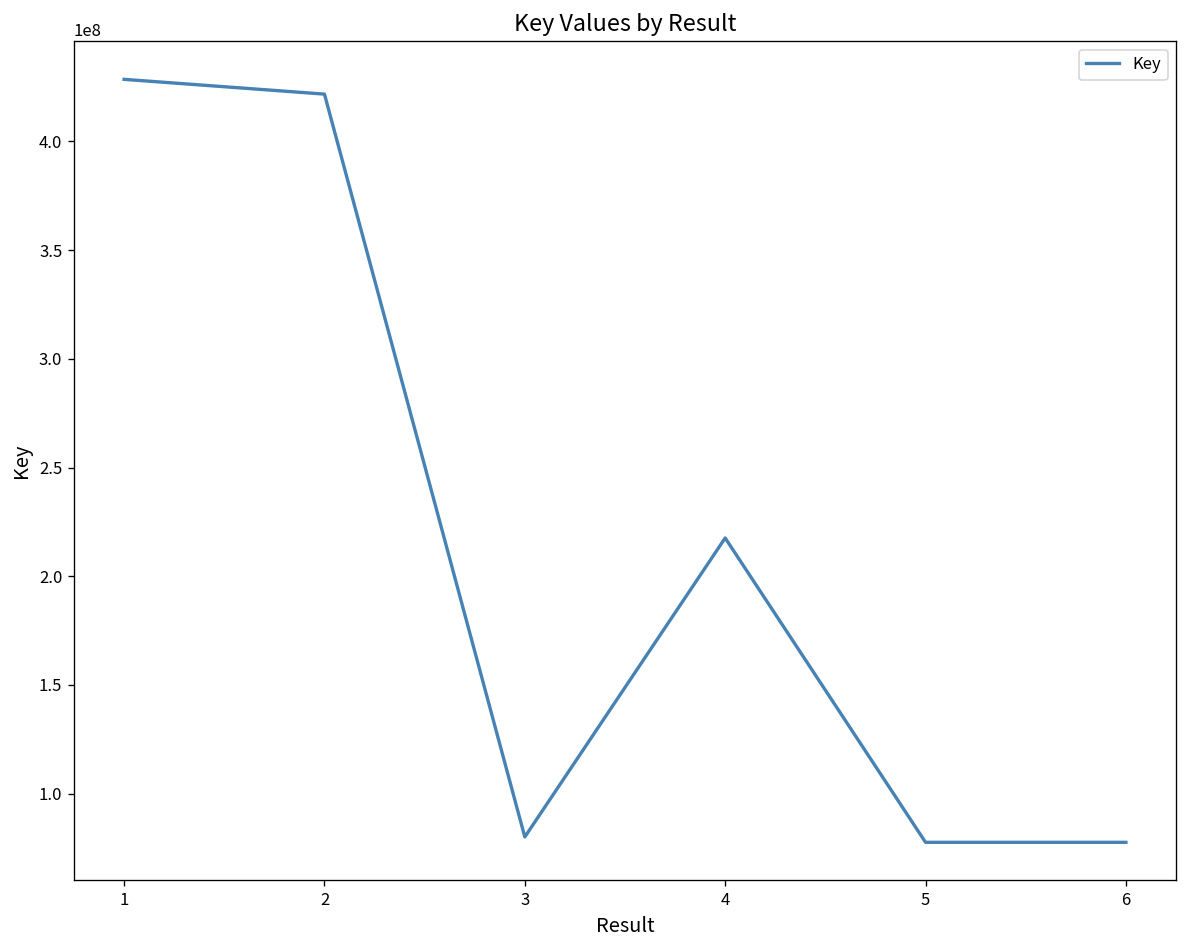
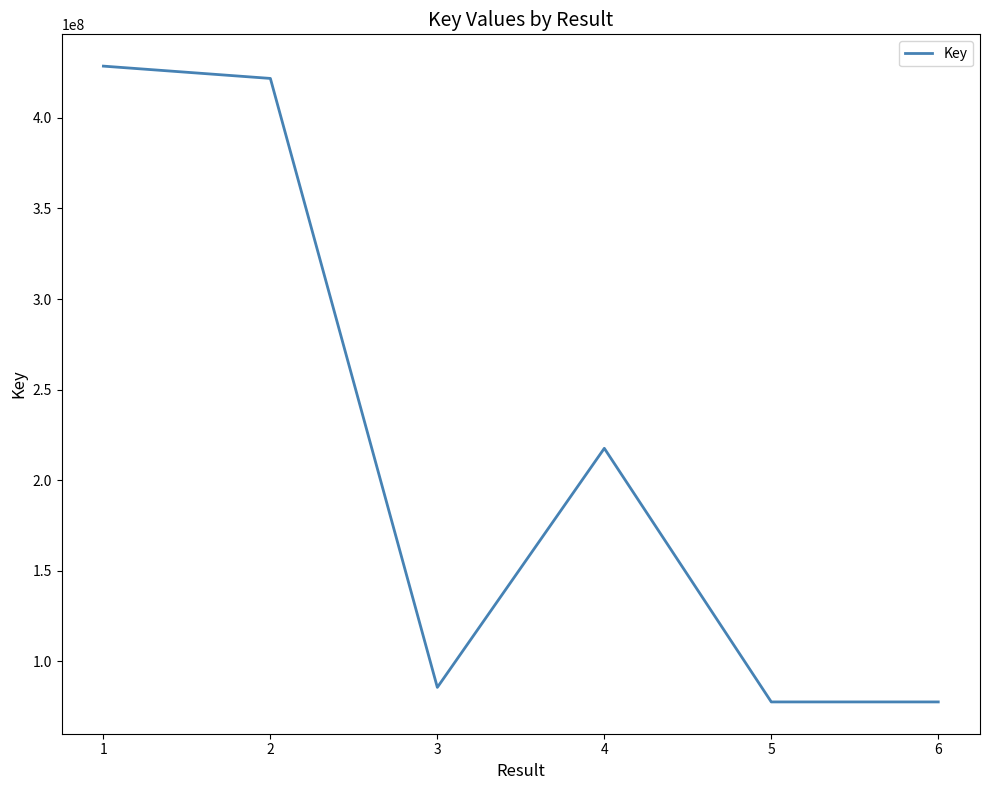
  {
    "1": 429000000,
    "2": 422000000,
-   "3": 80000000,
+   "3": 86000000,
    "4": 218000000,
    "5": 78000000,
    "6": 78000000
  }
